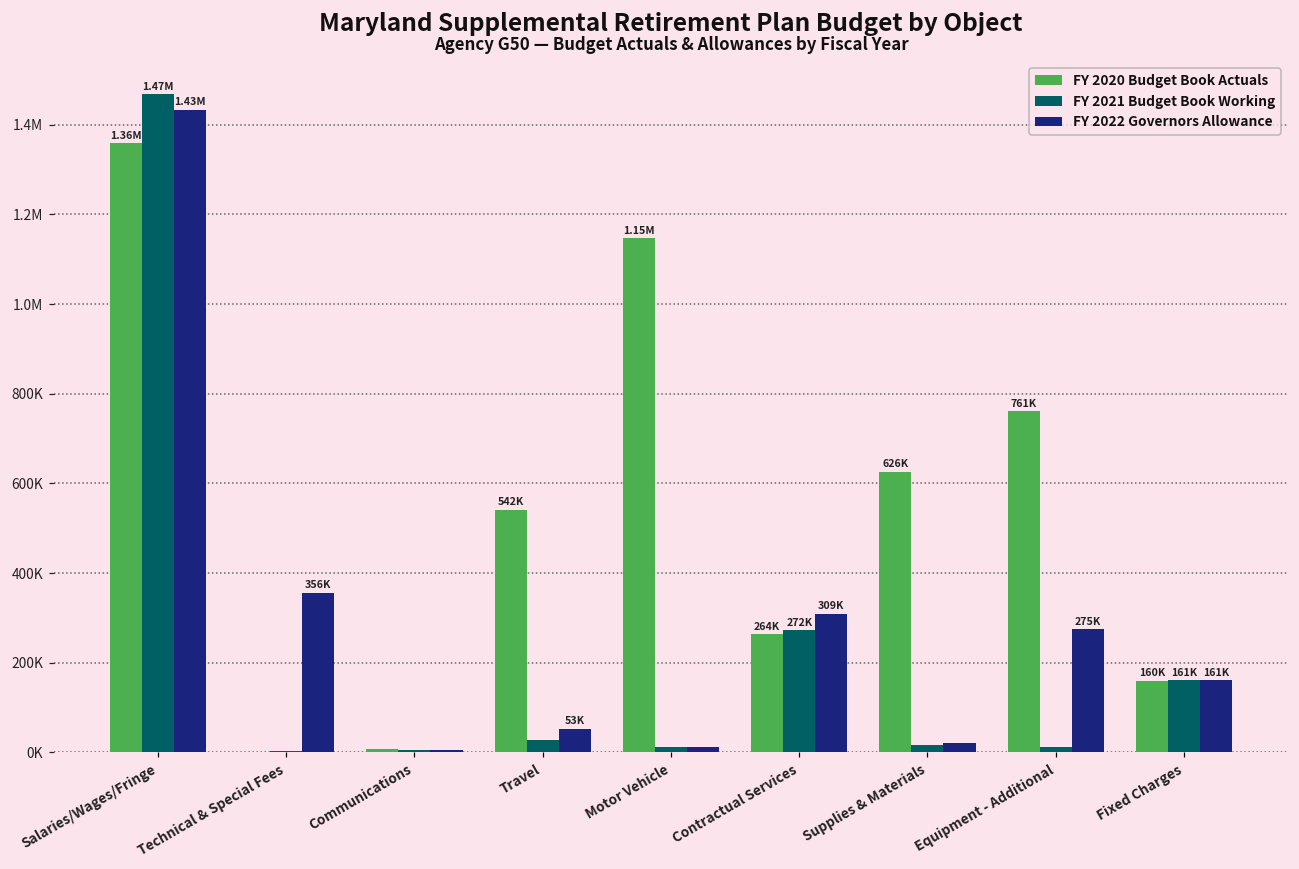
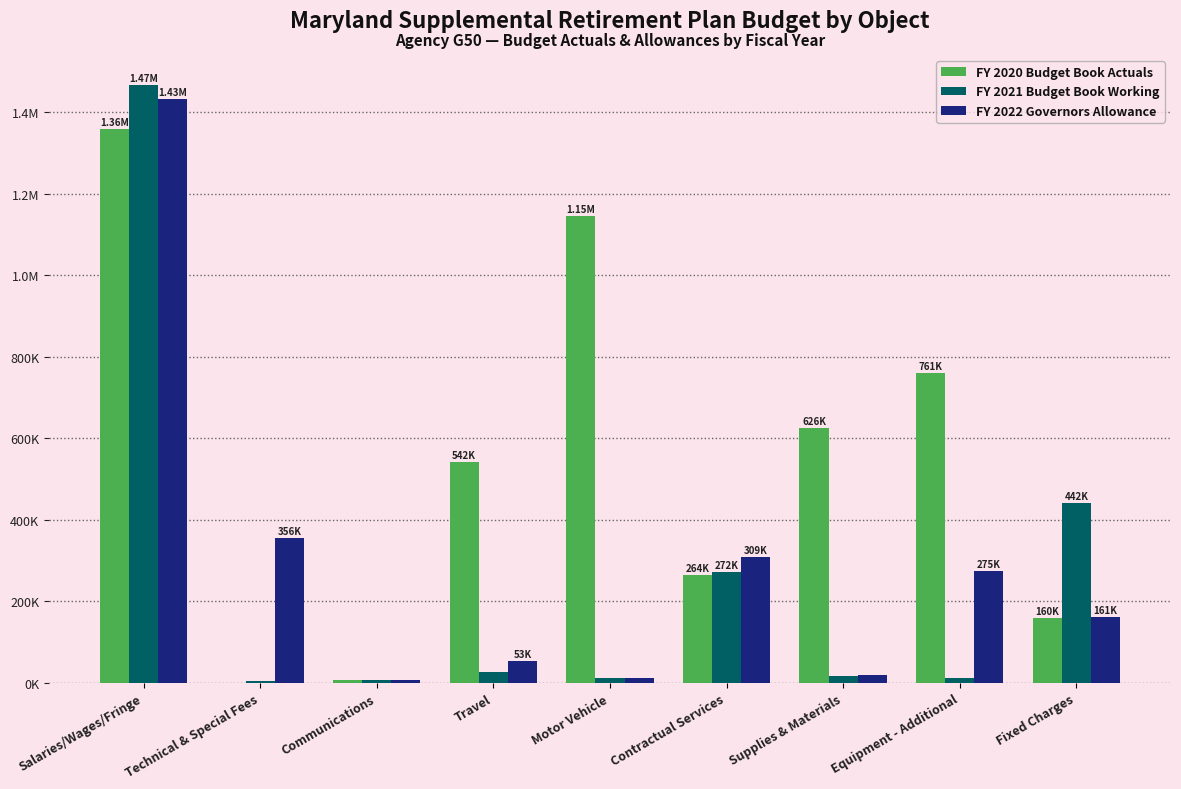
  {
    "FY 2020 Budget Book Actuals": {
      "Salaries/Wages/Fringe": "1.36M",
      "Travel": "542K",
      "Motor Vehicle": "1.15M",
      "Contractual Services": "264K",
      "Supplies & Materials": "626K",
      "Equipment - Additional": "761K",
      "Fixed Charges": "160K"
    },
    "FY 2021 Budget Book Working": {
      "Salaries/Wages/Fringe": "1.47M",
      "Contractual Services": "272K",
-     "Fixed Charges": "161K"
+     "Fixed Charges": "442K"
    },
    "FY 2022 Governors Allowance": {
      "Salaries/Wages/Fringe": "1.43M",
      "Technical & Special Fees": "356K",
      "Travel": "53K",
      "Contractual Services": "309K",
      "Equipment - Additional": "275K",
      "Fixed Charges": "161K"
    }
  }
